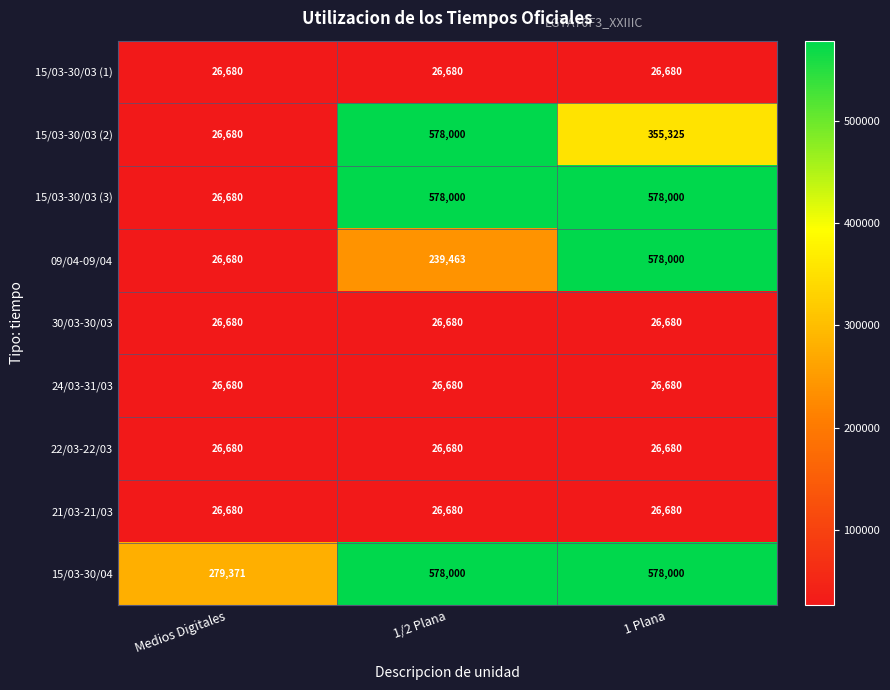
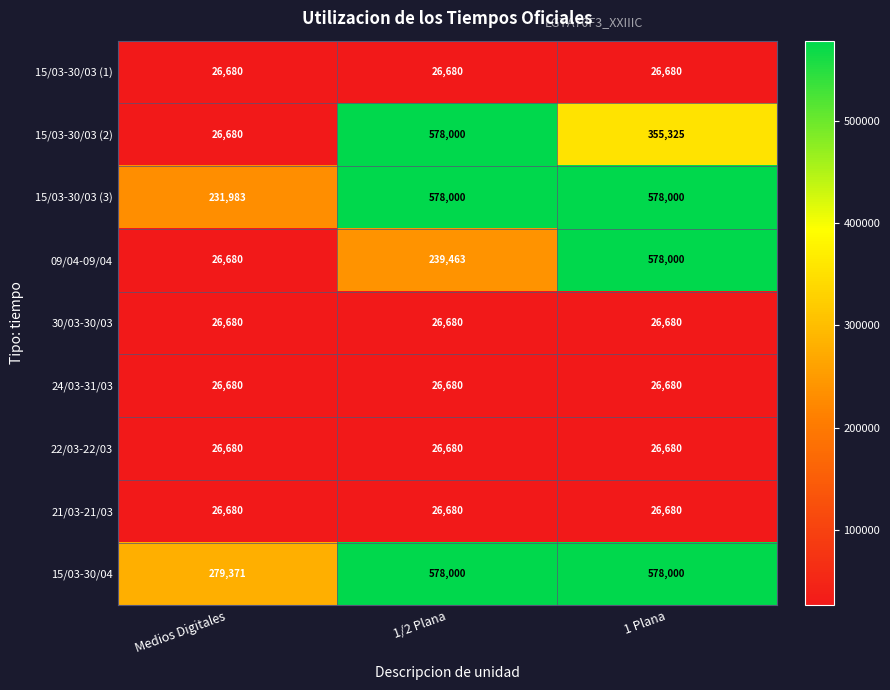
  {
    "15/03-30/03 (1)": {
      "Medios Digitales": "26,680",
      "1/2 Plana": "26,680",
      "1 Plana": "26,680"
    },
    "15/03-30/03 (2)": {
      "Medios Digitales": "26,680",
      "1/2 Plana": "578,000",
      "1 Plana": "355,325"
    },
    "15/03-30/03 (3)": {
-     "Medios Digitales": "26,680",
+     "Medios Digitales": "231,983",
      "1/2 Plana": "578,000",
      "1 Plana": "578,000"
    },
    "09/04-09/04": {
      "Medios Digitales": "26,680",
      "1/2 Plana": "239,463",
      "1 Plana": "578,000"
    },
    "30/03-30/03": {
      "Medios Digitales": "26,680",
      "1/2 Plana": "26,680",
      "1 Plana": "26,680"
    },
    "24/03-31/03": {
      "Medios Digitales": "26,680",
      "1/2 Plana": "26,680",
      "1 Plana": "26,680"
    },
    "22/03-22/03": {
      "Medios Digitales": "26,680",
      "1/2 Plana": "26,680",
      "1 Plana": "26,680"
    },
    "21/03-21/03": {
      "Medios Digitales": "26,680",
      "1/2 Plana": "26,680",
      "1 Plana": "26,680"
    },
    "15/03-30/04": {
      "Medios Digitales": "279,371",
      "1/2 Plana": "578,000",
      "1 Plana": "578,000"
    }
  }
